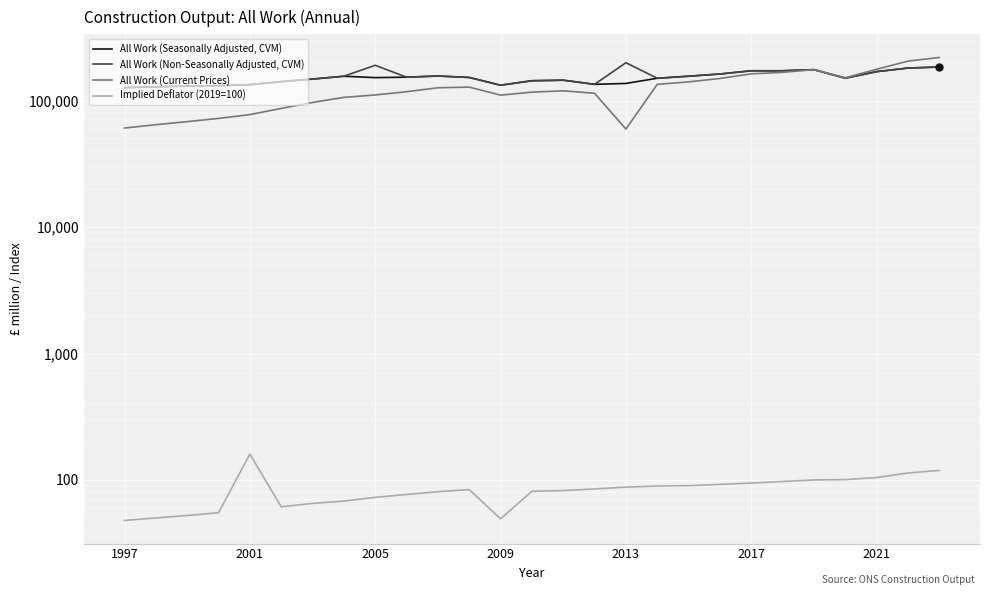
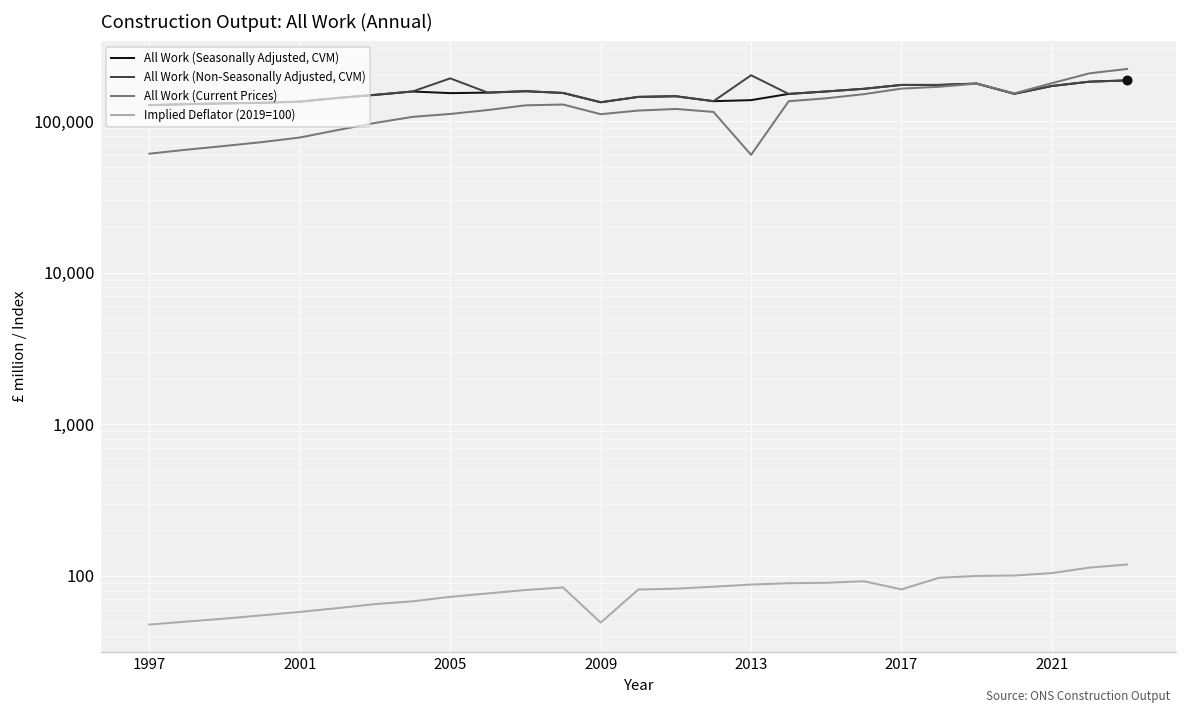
  {
    "All Work (Non-Seasonally Adjusted, CVM)": {
      "2005": "190,000",
      "2013": "200,000"
    },
    "All Work (Current Prices)": {
      "1997": "60,000",
      "2001": "80,000",
      "2005": "110,000",
      "2009": "110,000",
      "2013": "60,000",
      "2017": "160,000"
    },
    "Implied Deflator (2019=100)": {
      "1997": "48",
-     "2001": "160",
+     "2001": "60",
      "2005": "70",
      "2009": "49",
      "2013": "90",
-     "2017": "90",
+     "2017": "80",
      "2021": "100"
    }
  }
